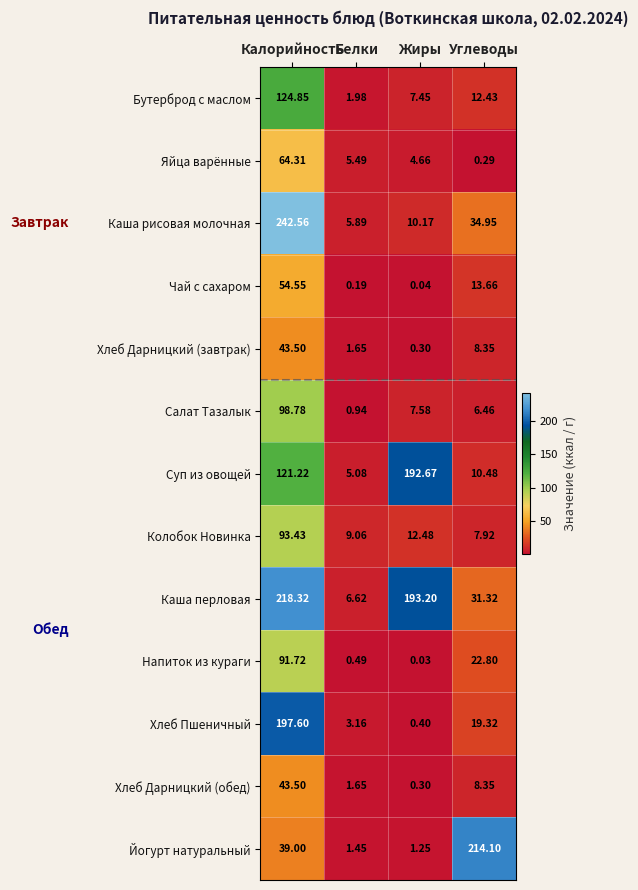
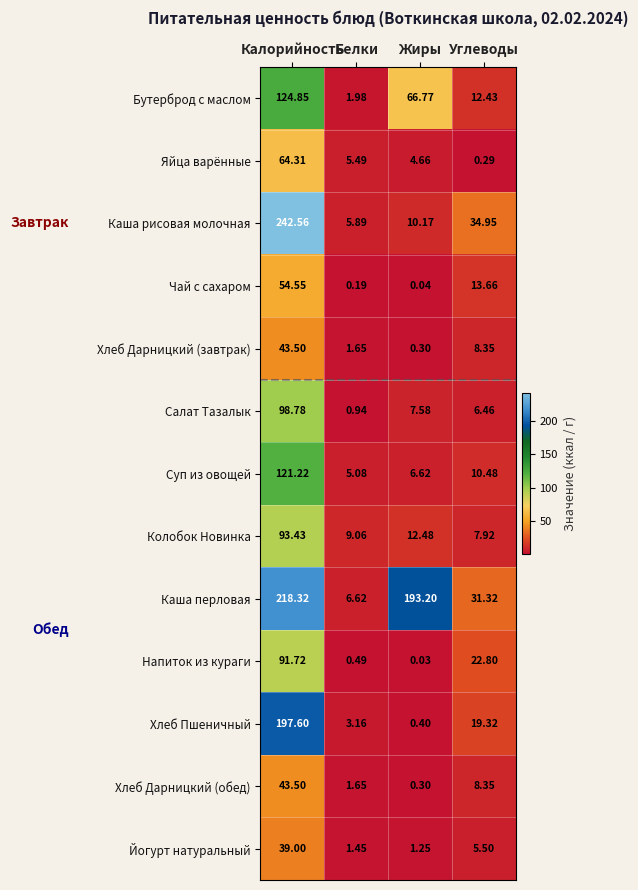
  {
    "Бутерброд с маслом": {
      "Калорийность": 124.85,
-     "Жиры": 7.45,
+     "Жиры": 66.77,
      "Углеводы": 12.43
    },
    "Яйца варённые": {
      "Калорийность": 64.31,
      "Жиры": 4.66,
      "Углеводы": 0.29
    },
    "Каша рисовая молочная": {
      "Калорийность": 242.56,
      "Жиры": 10.17,
      "Углеводы": 34.95
    },
    "Чай с сахаром": {
      "Калорийность": 54.55,
      "Жиры": 0.04,
      "Углеводы": 13.66
    },
    "Хлеб Дарницкий (завтрак)": {
      "Калорийность": 43.50,
      "Жиры": 0.30,
      "Углеводы": 8.35
    },
    "Салат Тазалык": {
      "Калорийность": 98.78,
      "Жиры": 7.58,
      "Углеводы": 6.46
    },
    "Суп из овощей": {
      "Калорийность": 121.22,
-     "Жиры": 192.67,
+     "Жиры": 6.62,
      "Углеводы": 10.48
    },
    "Колобок Новинка": {
      "Калорийность": 93.43,
      "Жиры": 12.48,
      "Углеводы": 7.92
    },
    "Каша перловая": {
      "Калорийность": 218.32,
      "Жиры": 193.20,
      "Углеводы": 31.32
    },
    "Напиток из кураги": {
      "Калорийность": 91.72,
      "Жиры": 0.03,
      "Углеводы": 22.80
    },
    "Хлеб Пшеничный": {
      "Калорийность": 197.60,
      "Жиры": 0.40,
      "Углеводы": 19.32
    },
    "Хлеб Дарницкий (обед)": {
      "Калорийность": 43.50,
      "Жиры": 0.30,
      "Углеводы": 8.35
    },
    "Йогурт натуральный": {
      "Калорийность": 39.00,
      "Жиры": 1.25,
-     "Углеводы": 214.10
+     "Углеводы": 5.50
    }
  }
